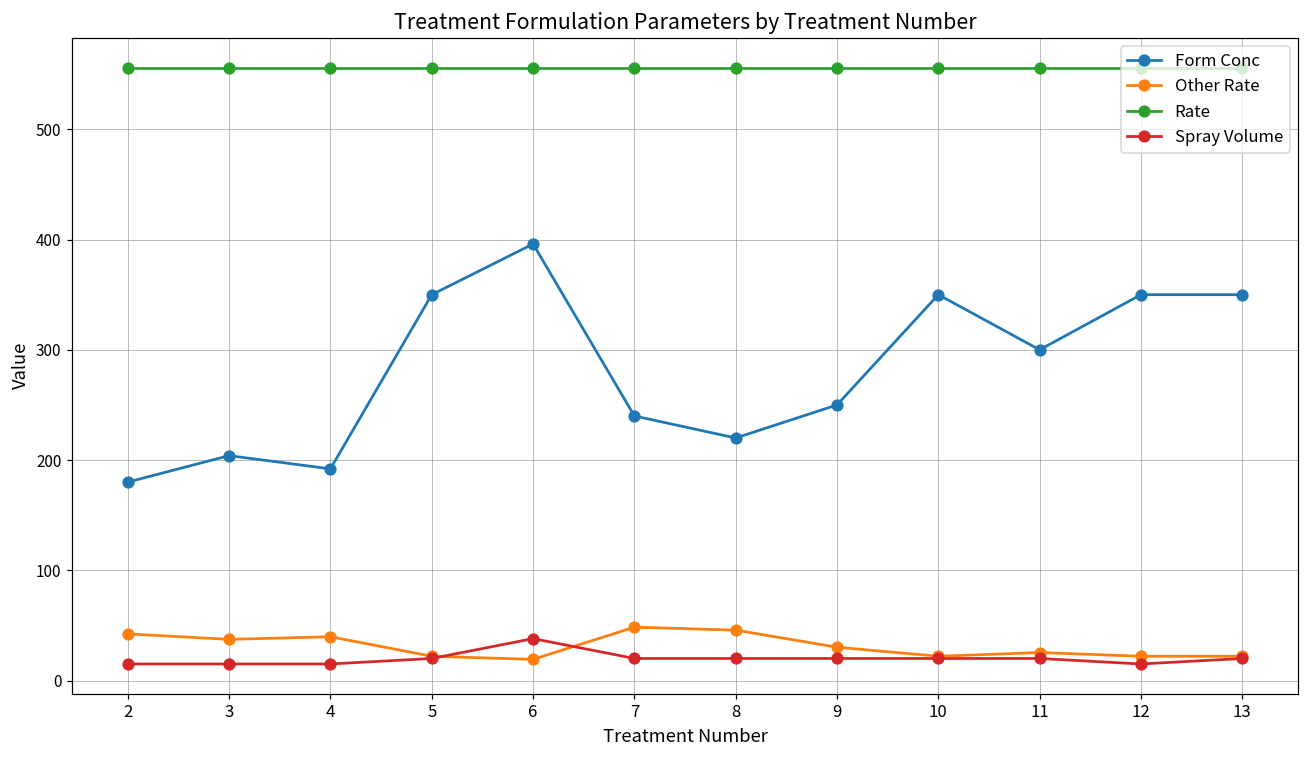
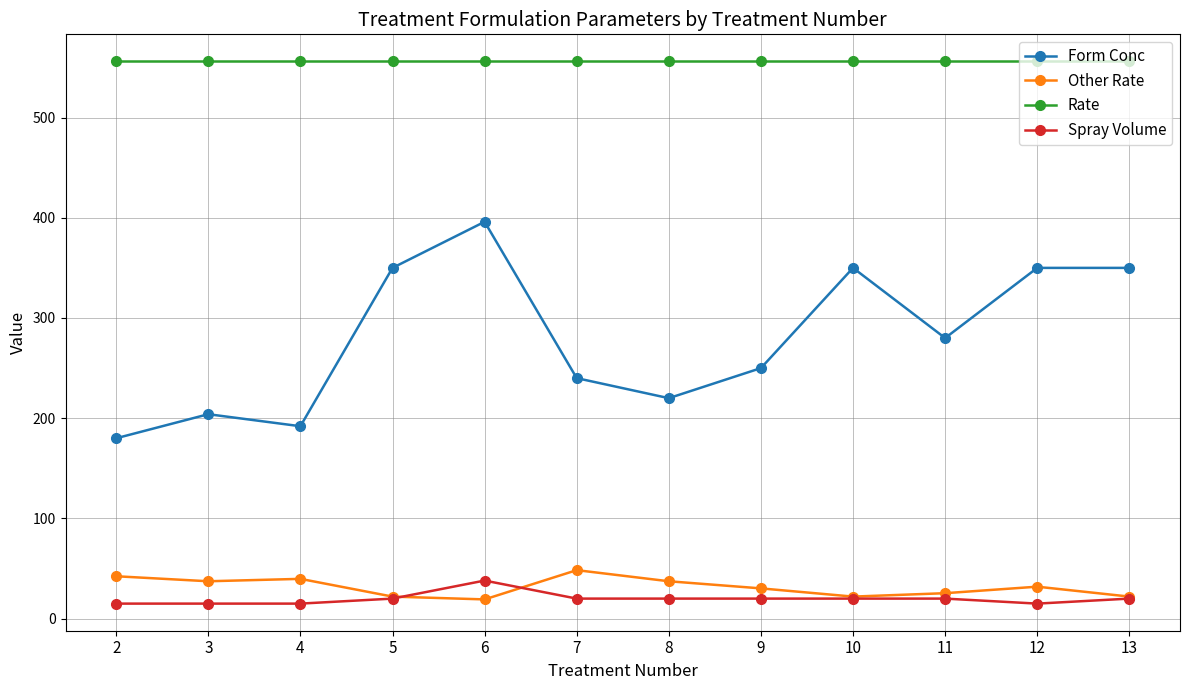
  {
    "Form Conc": {
      "2": 180,
      "3": 204,
      "4": 192,
      "5": 350,
      "6": 396,
      "7": 240,
      "8": 220,
      "9": 250,
      "10": 350,
-     "11": 300,
+     "11": 280,
      "12": 350,
      "13": 350
    },
    "Other Rate": {
      "2": 42,
      "3": 37,
      "4": 40,
      "6": 19,
      "7": 48,
-     "8": 46,
+     "8": 37,
      "9": 30,
      "11": 25,
-     "12": 22
+     "12": 32
    },
    "Rate": {
      "2": 556,
      "3": 556,
      "4": 556,
      "5": 556,
      "6": 556,
      "7": 556,
      "8": 556,
      "9": 556,
      "10": 556,
      "11": 556
    },
    "Spray Volume": {
      "2": 15,
      "3": 15,
      "4": 15,
      "6": 38,
      "7": 20,
      "8": 20,
      "9": 20,
      "11": 20,
      "12": 15
    }
  }
